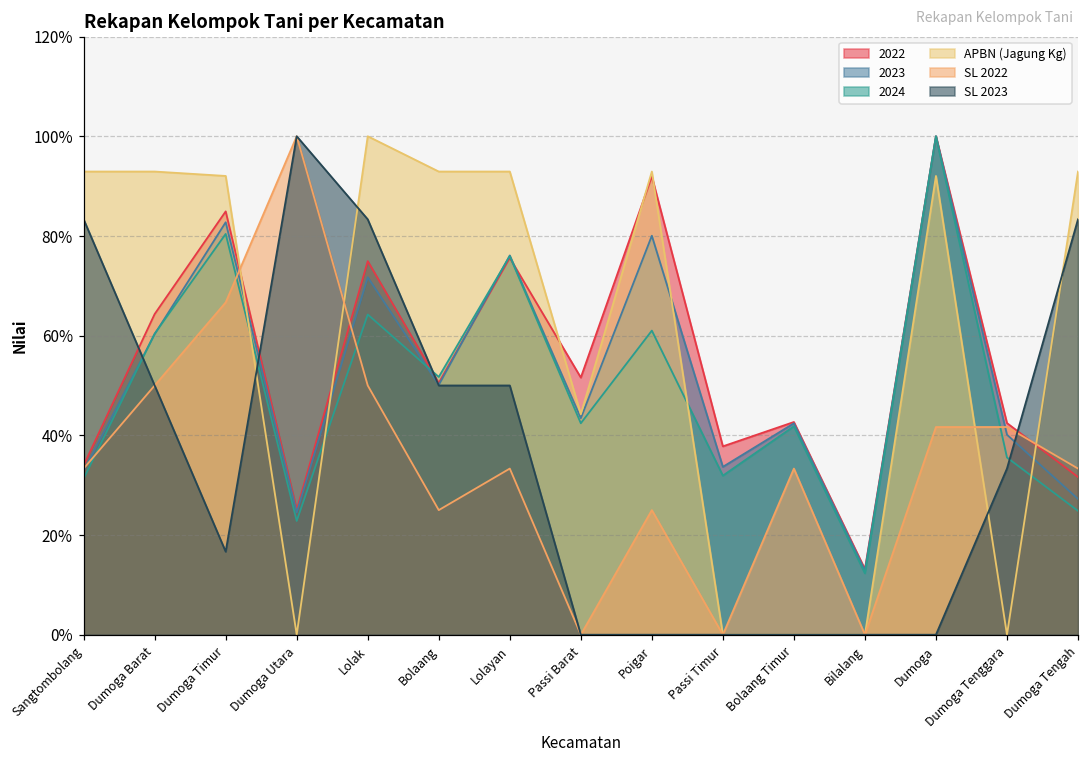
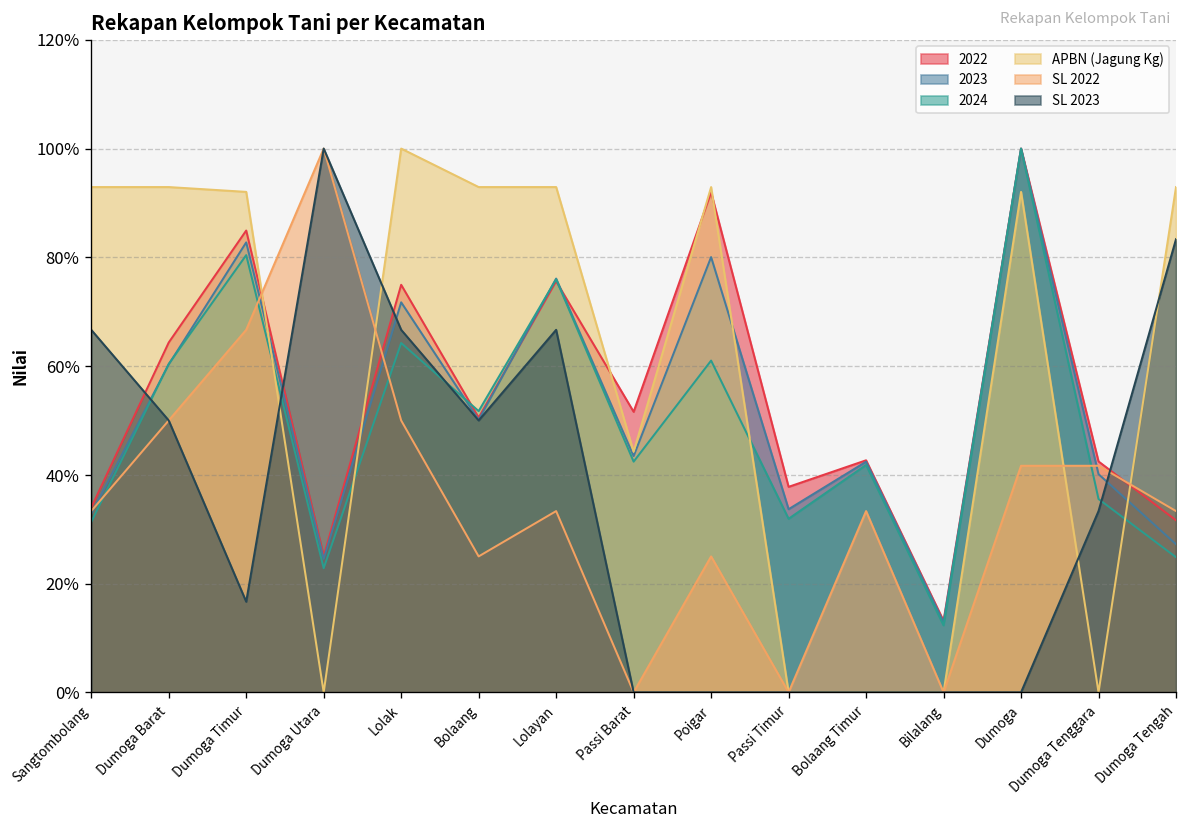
  {
    "2022": {
      "Sangtombolang": "34%",
      "Dumoga Barat": "64%",
      "Dumoga Timur": "85%",
      "Lolak": "75%",
      "Passi Barat": "52%",
      "Poigar": "92%",
      "Passi Timur": "38%",
      "Dumoga Tenggara": "42%",
      "Dumoga Tengah": "32%"
    },
    "SL 2023": {
-     "Sangtombolang": "83%",
+     "Sangtombolang": "67%",
      "Dumoga Timur": "17%",
-     "Lolak": "83%",
-     "Lolayan": "50%",
+     "Lolak": "67%",
+     "Lolayan": "67%",
      "Poigar": "0%",
      "Dumoga": "0%",
      "Dumoga Tenggara": "33%",
      "Dumoga Tengah": "83%"
    }
  }
